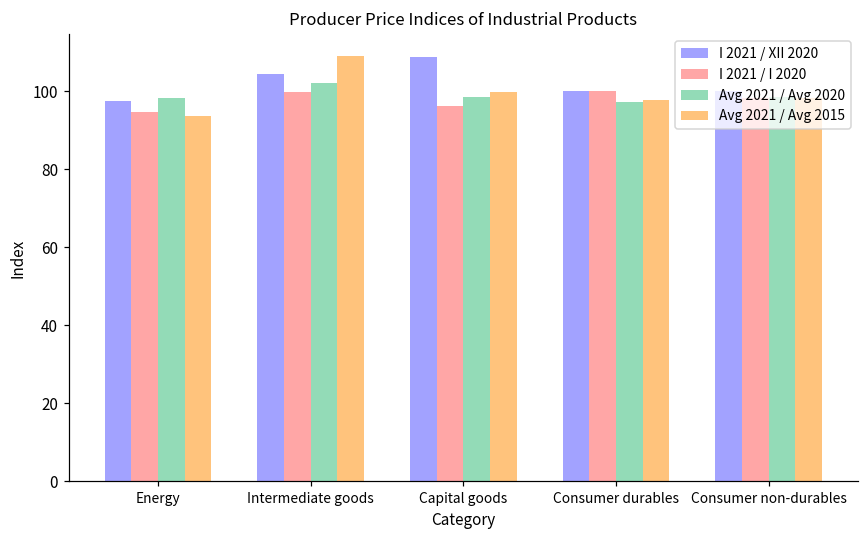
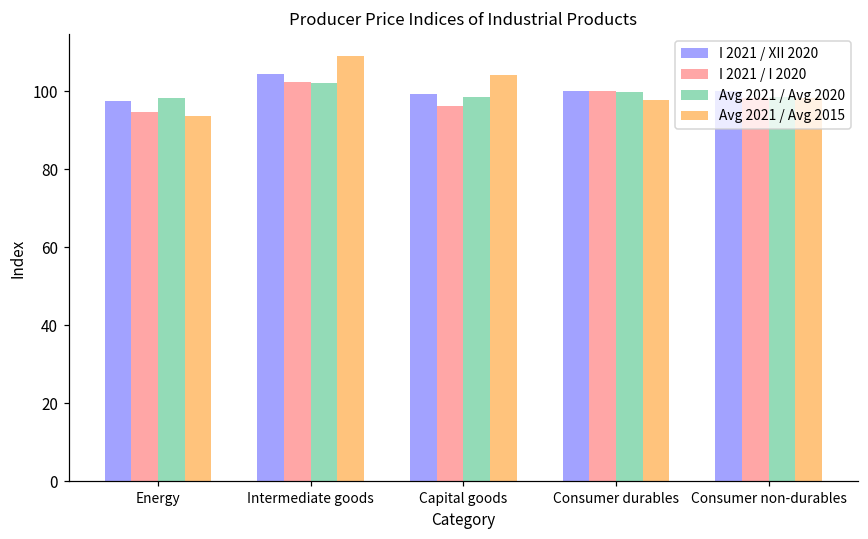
  {
    "I 2021 / XII 2020": {
      "Energy": 98,
      "Intermediate goods": 104,
-     "Capital goods": 109,
+     "Capital goods": 99,
      "Consumer durables": 100
    },
    "I 2021 / I 2020": {
      "Energy": 95,
-     "Intermediate goods": 100,
+     "Intermediate goods": 103,
      "Capital goods": 96,
      "Consumer durables": 100
    },
    "Avg 2021 / Avg 2020": {
      "Energy": 98,
      "Intermediate goods": 102,
      "Capital goods": 99,
-     "Consumer durables": 97
+     "Consumer durables": 100
    },
    "Avg 2021 / Avg 2015": {
      "Energy": 94,
      "Intermediate goods": 109,
-     "Capital goods": 100,
+     "Capital goods": 104,
      "Consumer durables": 98
    }
  }
